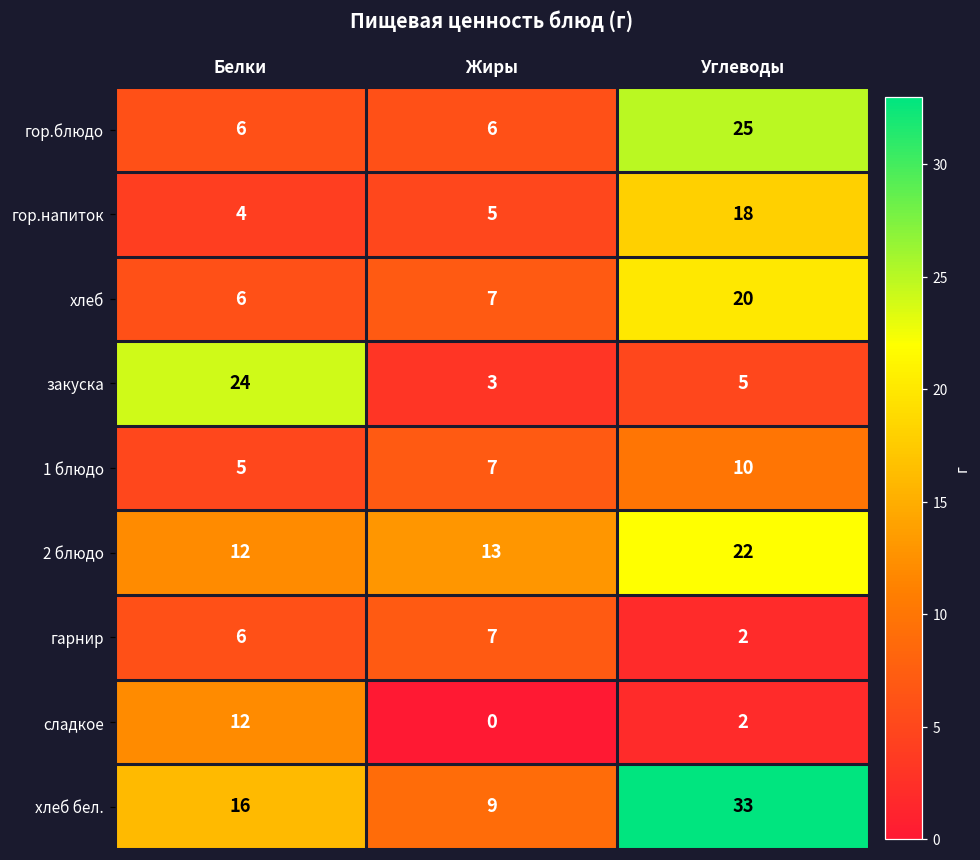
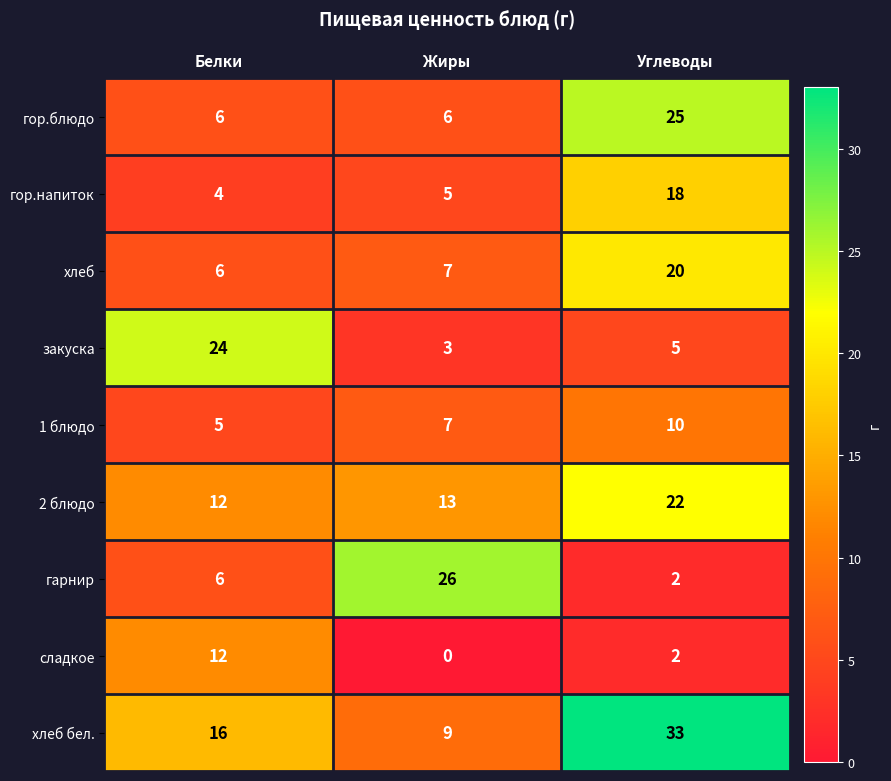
  {
    "гор.блюдо": {
      "Белки": 6,
      "Жиры": 6,
      "Углеводы": 25
    },
    "гор.напиток": {
      "Белки": 4,
      "Жиры": 5,
      "Углеводы": 18
    },
    "хлеб": {
      "Белки": 6,
      "Жиры": 7,
      "Углеводы": 20
    },
    "закуска": {
      "Белки": 24,
      "Жиры": 3,
      "Углеводы": 5
    },
    "1 блюдо": {
      "Белки": 5,
      "Жиры": 7,
      "Углеводы": 10
    },
    "2 блюдо": {
      "Белки": 12,
      "Жиры": 13,
      "Углеводы": 22
    },
    "гарнир": {
      "Белки": 6,
-     "Жиры": 7,
+     "Жиры": 26,
      "Углеводы": 2
    },
    "сладкое": {
      "Белки": 12,
      "Жиры": 0,
      "Углеводы": 2
    },
    "хлеб бел.": {
      "Белки": 16,
      "Жиры": 9,
      "Углеводы": 33
    }
  }
